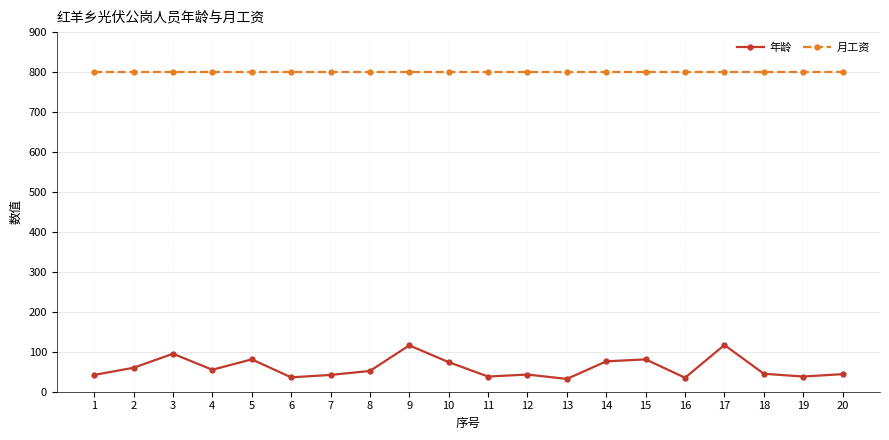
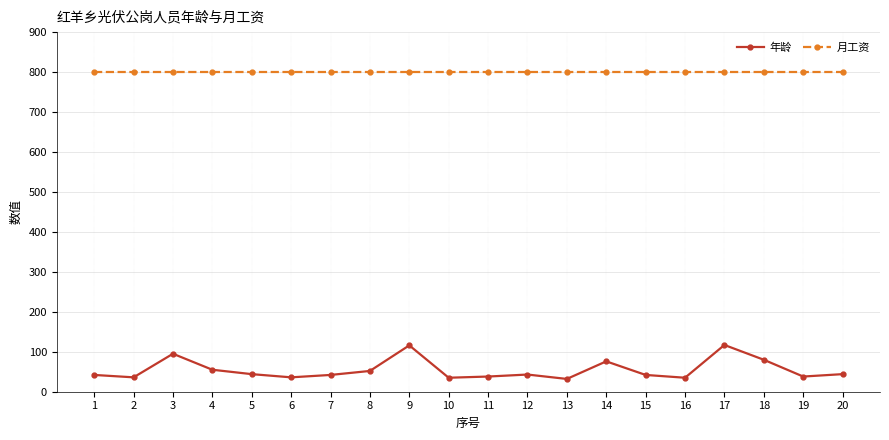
  {
    "年龄": {
      "1": 40,
-     "2": 60,
+     "2": 40,
      "3": 100,
      "4": 60,
-     "5": 80,
+     "5": 40,
      "6": 40,
      "7": 40,
      "8": 50,
      "9": 120,
-     "10": 70,
+     "10": 40,
      "11": 40,
      "12": 40,
      "13": 30,
      "14": 80,
-     "15": 80,
+     "15": 40,
      "16": 40,
      "17": 120,
-     "18": 50,
+     "18": 80,
      "19": 40,
      "20": 40
    },
    "月工资": {
      "1": 800,
      "2": 800,
      "3": 800,
      "4": 800,
      "5": 800,
      "6": 800,
      "7": 800,
      "8": 800,
      "9": 800,
      "10": 800,
      "11": 800,
      "12": 800,
      "13": 800,
      "14": 800,
      "15": 800,
      "16": 800,
      "17": 800,
      "18": 800,
      "19": 800,
      "20": 800
    }
  }
